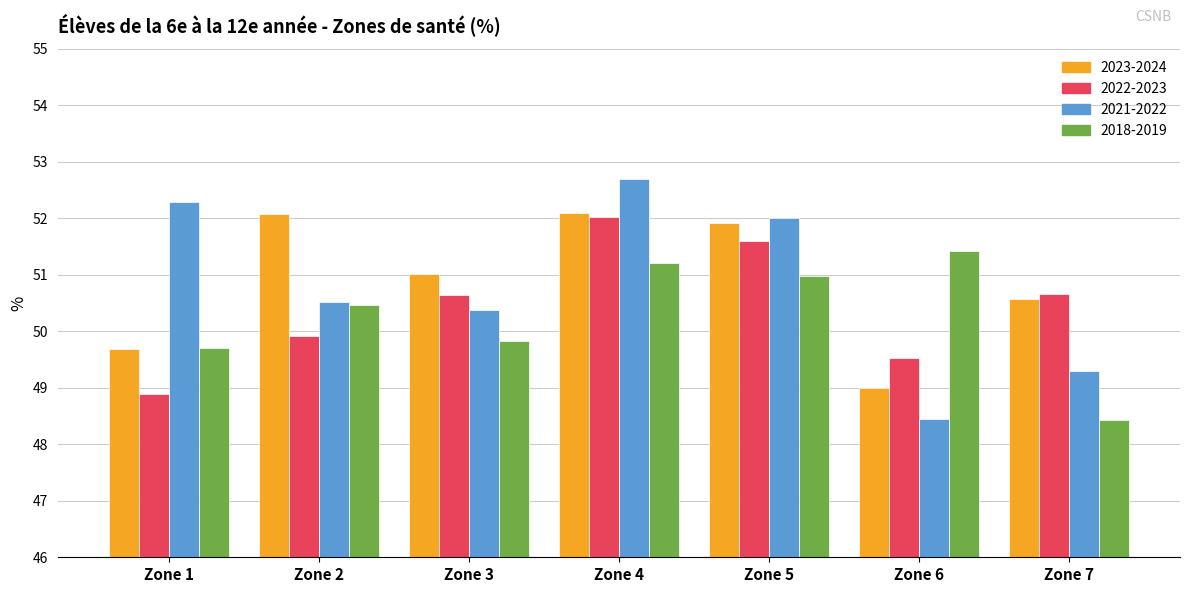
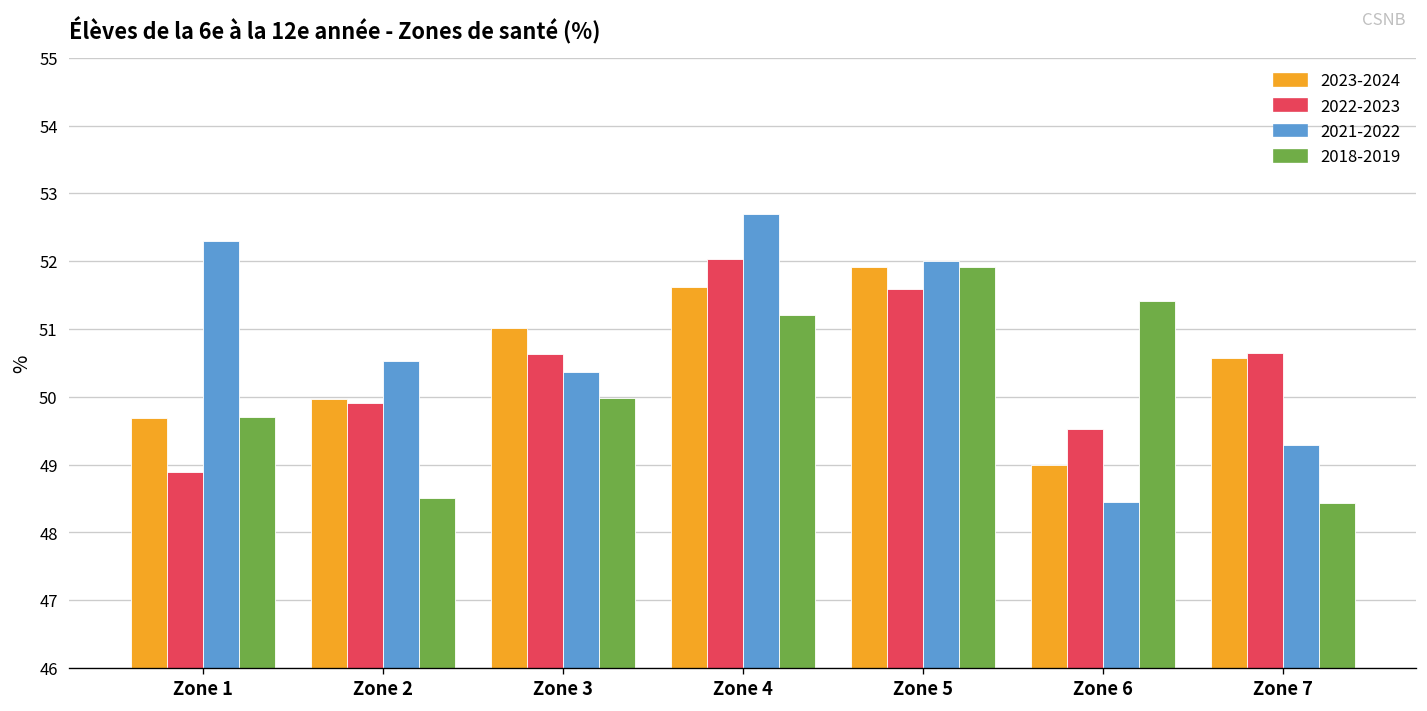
  {
    "2023-2024": {
      "Zone 1": 49.7,
-     "Zone 2": 52.1,
+     "Zone 2": 50.0,
      "Zone 3": 51.0,
-     "Zone 4": 52.1,
+     "Zone 4": 51.6,
      "Zone 5": 51.9,
      "Zone 6": 49.0,
      "Zone 7": 50.6
    },
    "2022-2023": {
      "Zone 1": 48.9,
      "Zone 2": 49.9,
      "Zone 3": 50.6,
      "Zone 4": 52.0,
      "Zone 5": 51.6,
      "Zone 6": 49.5,
      "Zone 7": 50.7
    },
    "2021-2022": {
      "Zone 1": 52.3,
      "Zone 2": 50.5,
      "Zone 3": 50.4,
      "Zone 4": 52.7,
      "Zone 5": 52.0,
      "Zone 6": 48.5,
      "Zone 7": 49.3
    },
    "2018-2019": {
      "Zone 1": 49.7,
-     "Zone 2": 50.5,
-     "Zone 3": 49.8,
+     "Zone 2": 48.5,
+     "Zone 3": 50.0,
      "Zone 4": 51.2,
-     "Zone 5": 51.0,
+     "Zone 5": 51.9,
      "Zone 6": 51.4,
      "Zone 7": 48.4
    }
  }
